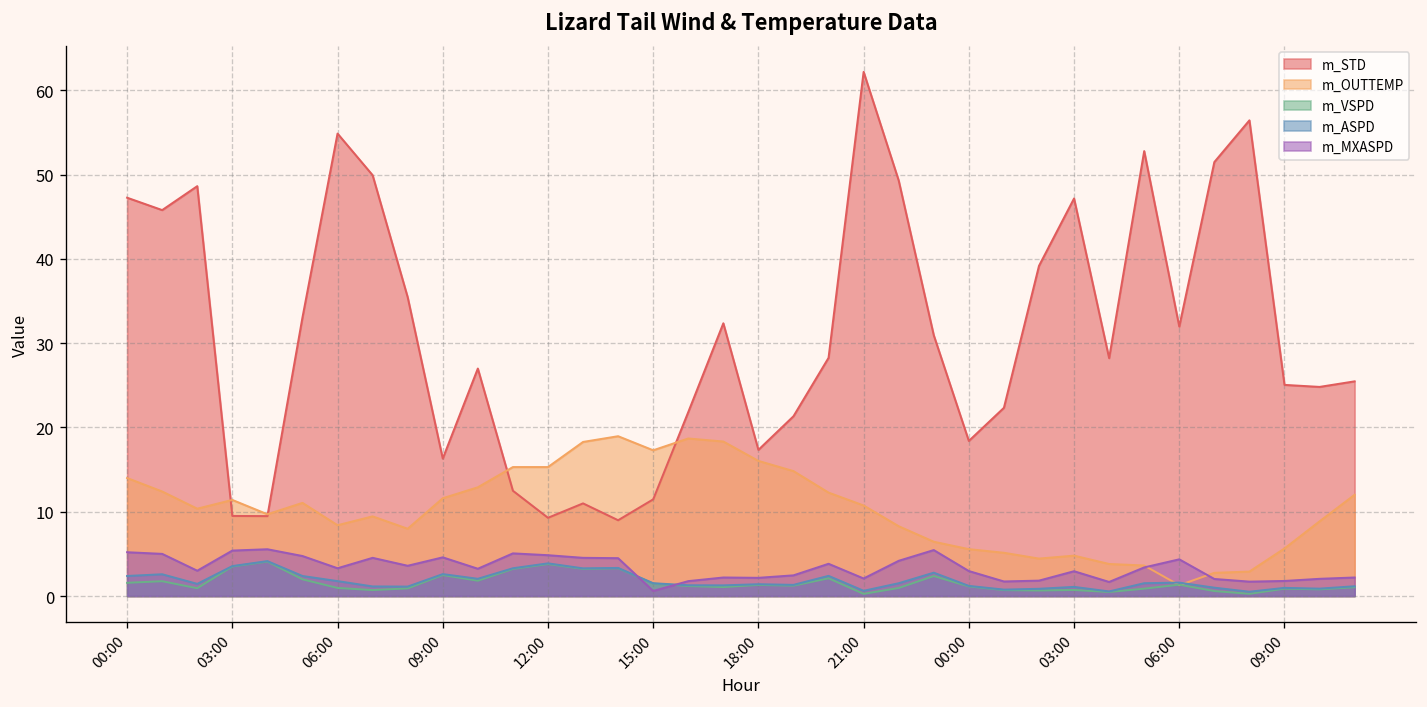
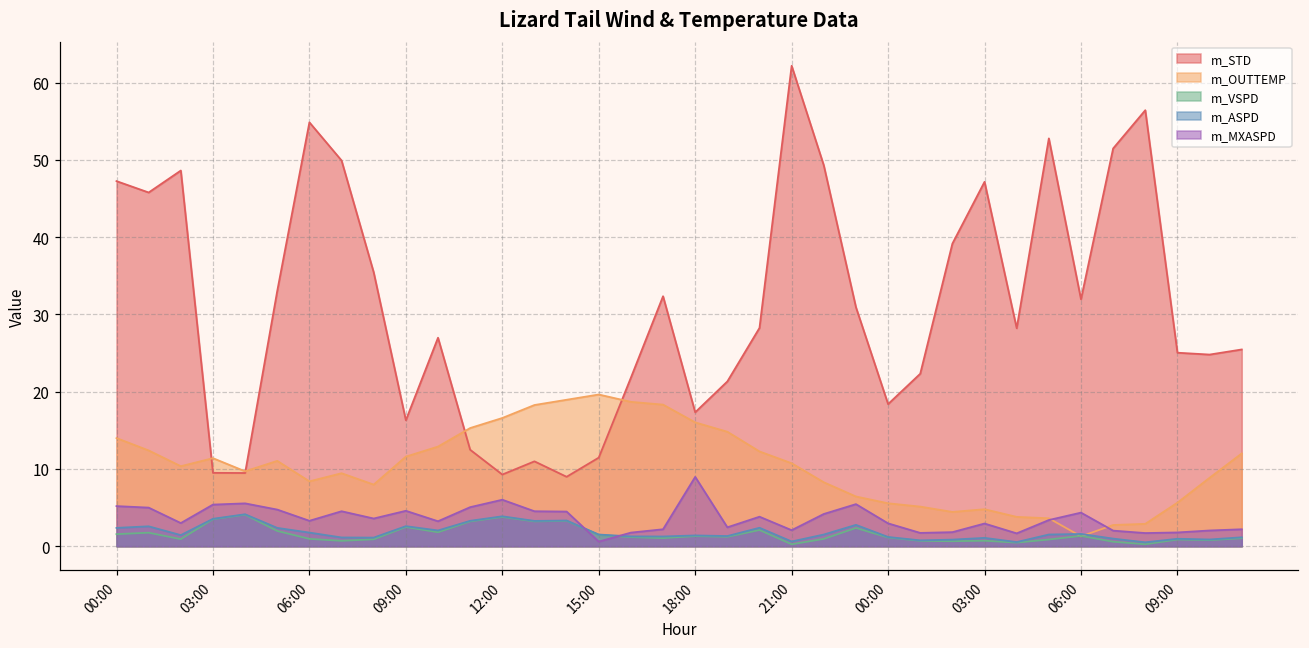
  {
    "m_STD": {
      "12:00": 9,
      "15:00": 11,
      "18:00": 17,
      "21:00": 62
    },
    "m_OUTTEMP": {
-     "12:00": 15,
-     "15:00": 17,
+     "12:00": 17,
+     "15:00": 20,
      "18:00": 16,
      "21:00": 11
    },
    "m_MXASPD": {
-     "12:00": 5,
+     "12:00": 6,
      "15:00": 1,
-     "18:00": 2,
+     "18:00": 9,
      "21:00": 2
    }
  }
